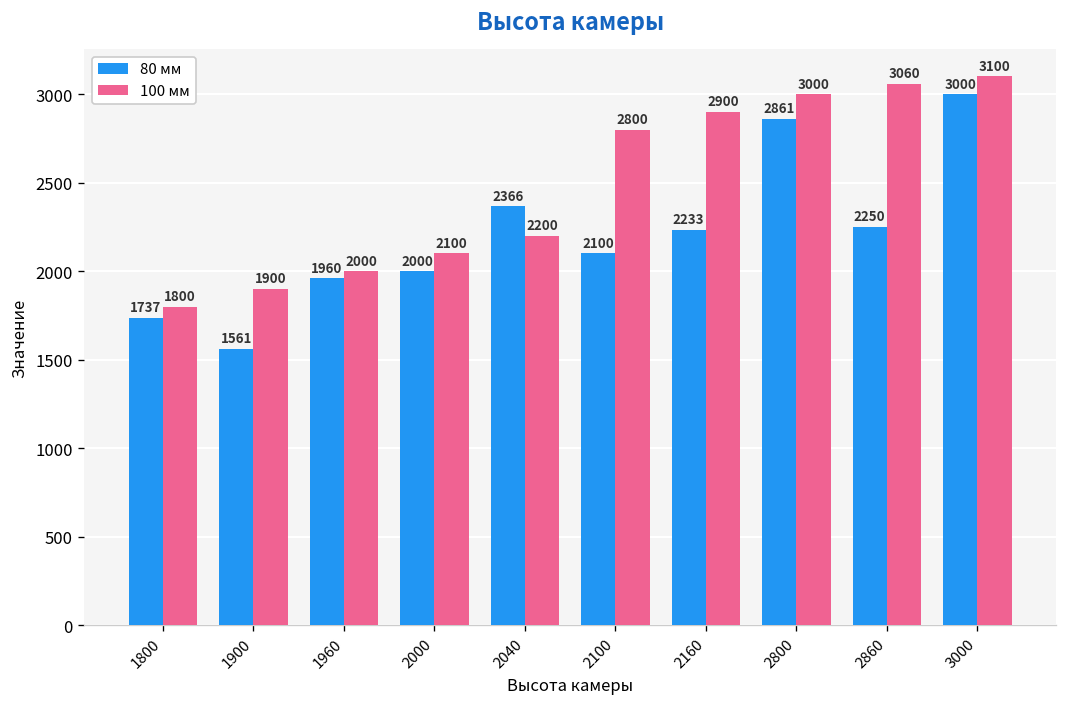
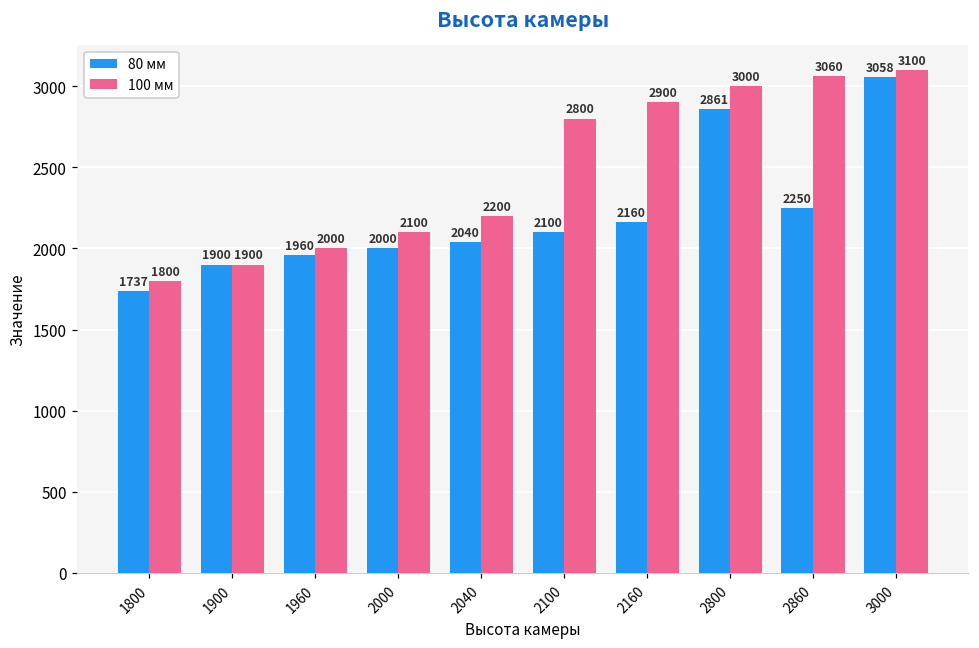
  {
    "80 мм": {
      "1800": 1737,
-     "1900": 1561,
+     "1900": 1900,
      "1960": 1960,
      "2000": 2000,
-     "2040": 2366,
+     "2040": 2040,
      "2100": 2100,
-     "2160": 2233,
+     "2160": 2160,
      "2800": 2861,
      "2860": 2250,
-     "3000": 3000
+     "3000": 3058
    },
    "100 мм": {
      "1800": 1800,
      "1900": 1900,
      "1960": 2000,
      "2000": 2100,
      "2040": 2200,
      "2100": 2800,
      "2160": 2900,
      "2800": 3000,
      "2860": 3060,
      "3000": 3100
    }
  }
